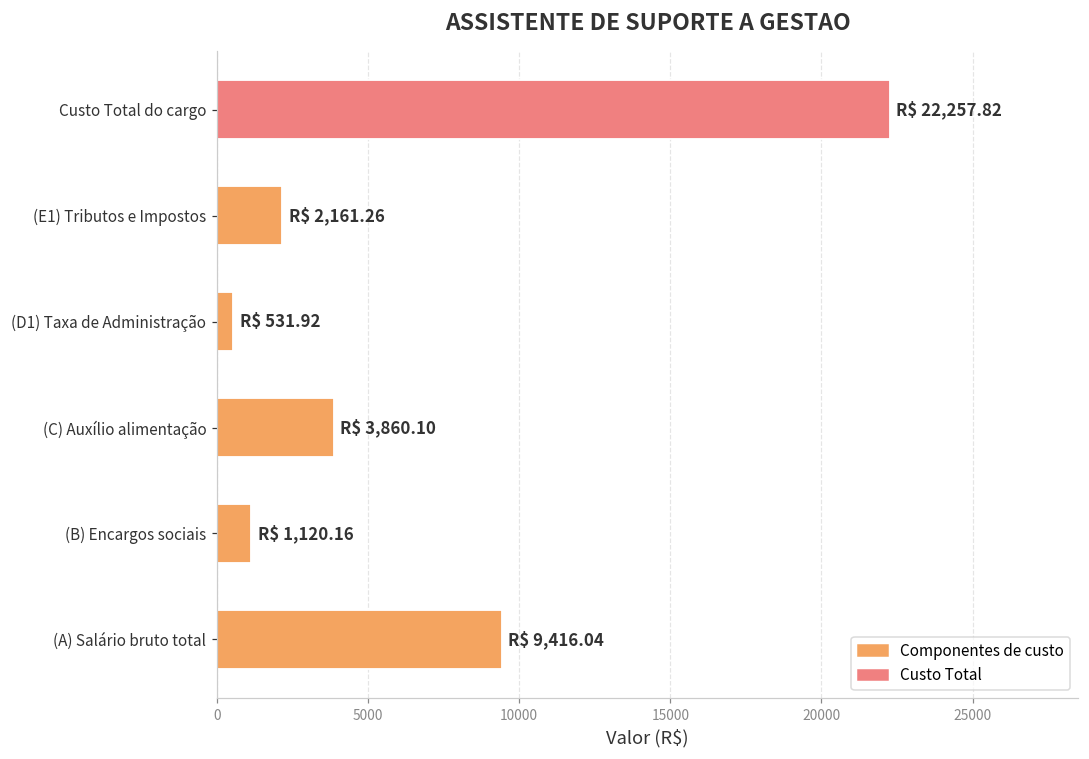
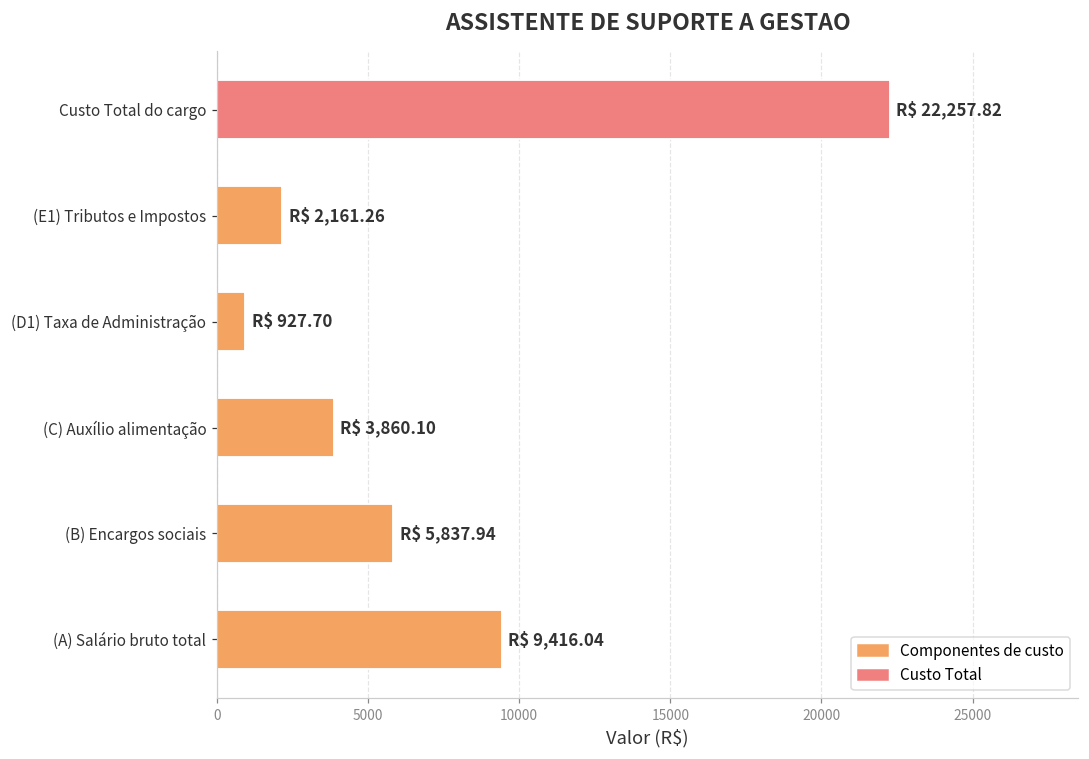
  {
    "Custo Total do cargo": "22,257.82",
    "(E1) Tributos e Impostos": "2,161.26",
-   "(D1) Taxa de Administração": "531.92",
+   "(D1) Taxa de Administração": "927.70",
    "(C) Auxílio alimentação": "3,860.10",
-   "(B) Encargos sociais": "1,120.16",
+   "(B) Encargos sociais": "5,837.94",
    "(A) Salário bruto total": "9,416.04"
  }
